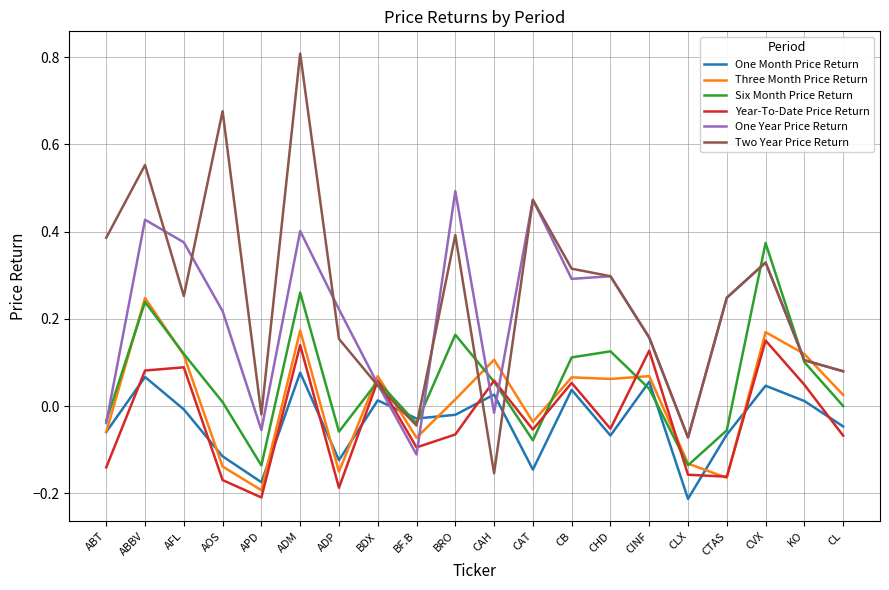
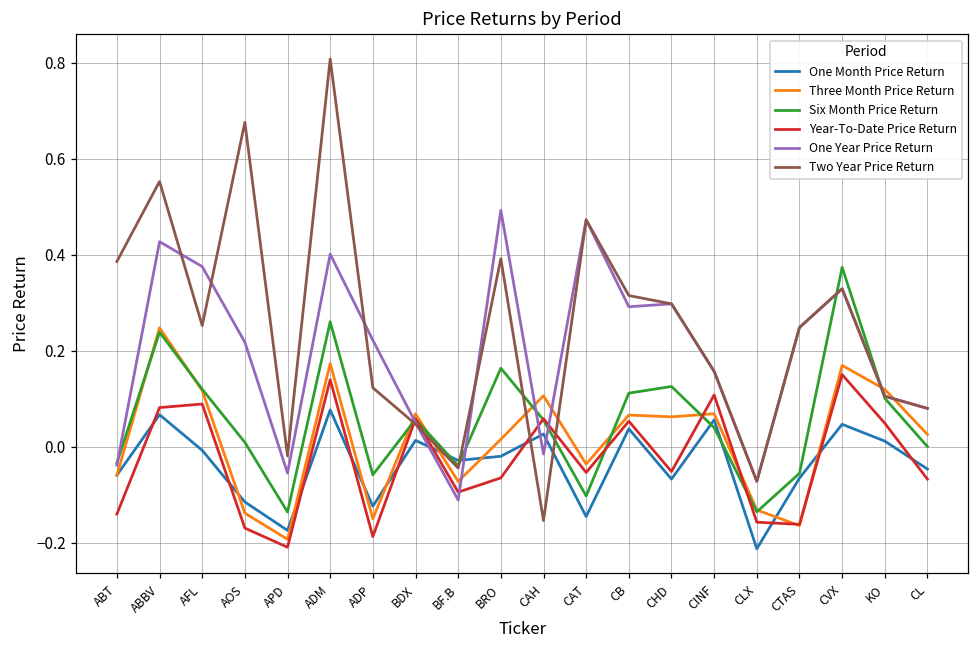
  {
    "One Month Price Return": {
      "ABBV": 0.07,
      "AFL": -0.01,
      "AOS": -0.11,
      "APD": -0.17,
      "ADM": 0.08,
      "ADP": -0.12,
      "BDX": 0.01,
      "BF.B": -0.03,
      "BRO": -0.02,
      "CAH": 0.03,
      "CAT": -0.15,
      "CB": 0.04,
      "CHD": -0.07,
      "CINF": 0.06,
      "CLX": -0.21,
      "CTAS": -0.07,
      "CVX": 0.05,
      "KO": 0.01,
      "CL": -0.05
    },
    "Three Month Price Return": {
      "ABBV": 0.25,
      "AOS": -0.14,
      "APD": -0.19,
      "ADM": 0.17,
      "ADP": -0.15,
      "BDX": 0.07,
      "BF.B": -0.07,
      "BRO": 0.02,
      "CAH": 0.11,
      "CAT": -0.04,
      "CB": 0.07,
      "CHD": 0.06,
      "CINF": 0.07,
      "CVX": 0.17,
      "KO": 0.12,
      "CL": 0.03
    },
    "Six Month Price Return": {
      "ABBV": 0.24,
      "AOS": 0.01,
      "APD": -0.14,
      "ADM": 0.26,
      "ADP": -0.06,
      "BRO": 0.16,
-     "CAT": -0.08,
+     "CAT": -0.10,
      "CB": 0.11,
      "CHD": 0.13,
      "CINF": 0.04,
      "CTAS": -0.06,
      "CVX": 0.37,
      "CL": 0.00
    },
    "Year-To-Date Price Return": {
      "ABT": -0.14,
      "ABBV": 0.08,
      "AFL": 0.09,
      "AOS": -0.17,
      "APD": -0.21,
      "ADM": 0.14,
      "ADP": -0.19,
      "BF.B": -0.09,
      "BRO": -0.06,
      "CAT": -0.05,
      "CB": 0.05,
      "CHD": -0.05,
-     "CINF": 0.13,
+     "CINF": 0.11,
      "CLX": -0.16,
      "CVX": 0.15,
      "KO": 0.05,
      "CL": -0.07
    },
    "One Year Price Return": {
      "ABBV": 0.43,
      "AFL": 0.38,
      "AOS": 0.22,
      "APD": -0.05,
      "ADM": 0.40,
      "ADP": 0.22,
      "BF.B": -0.11,
      "BRO": 0.49,
      "CAH": -0.02,
      "CB": 0.29
    },
    "Two Year Price Return": {
      "ABT": 0.39,
      "ABBV": 0.55,
      "AFL": 0.25,
      "AOS": 0.68,
      "APD": -0.02,
      "ADM": 0.81,
-     "ADP": 0.15,
+     "ADP": 0.12,
      "BRO": 0.39,
      "CAH": -0.15,
      "CB": 0.32
    }
  }
